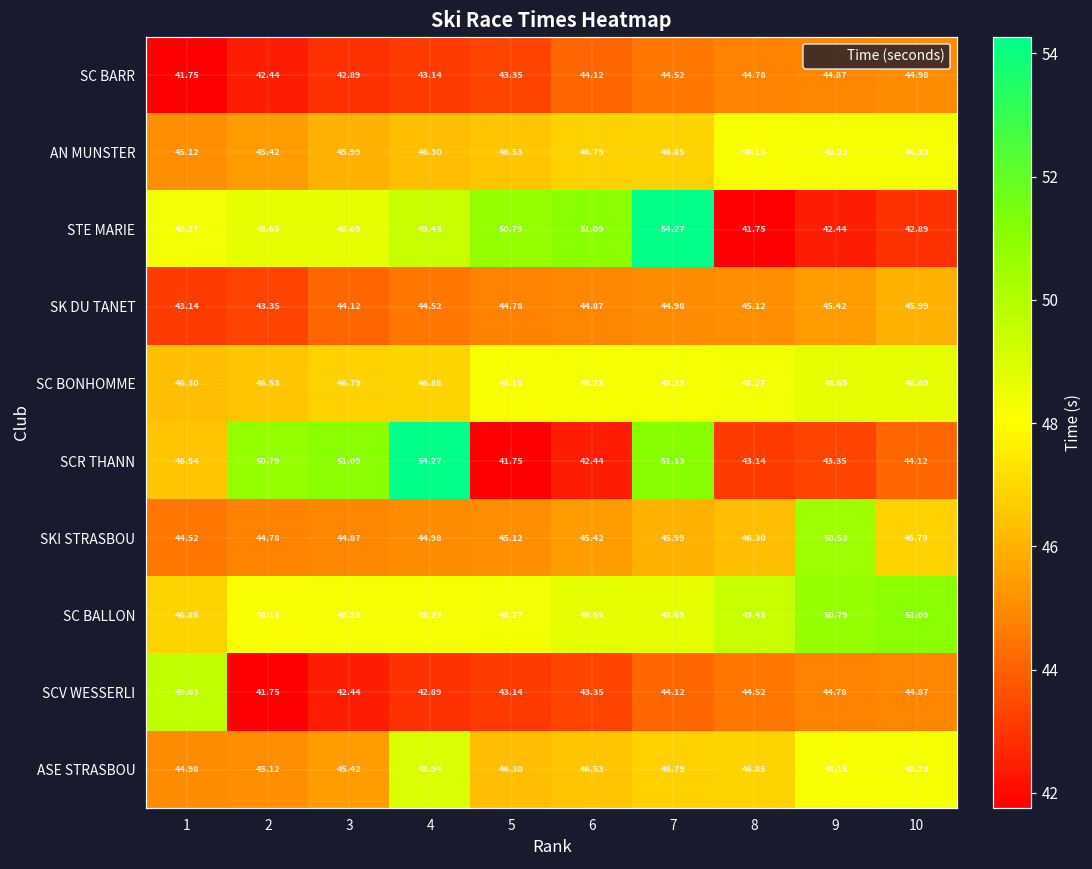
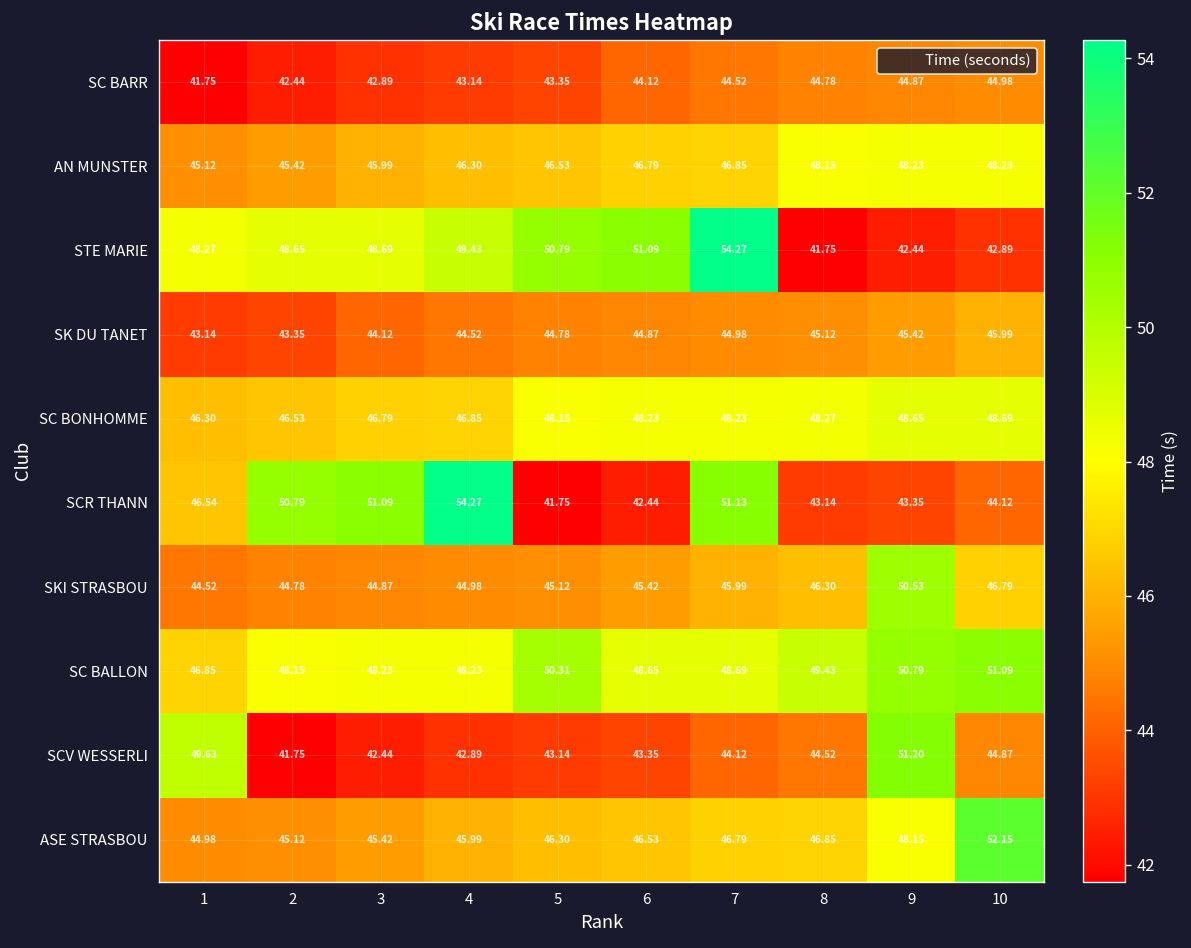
  {
    "SC BARR": {
      "1": 41.75,
      "2": 42.44,
      "3": 42.89,
      "4": 43.14,
      "5": 43.35,
      "6": 44.12,
      "7": 44.52,
      "8": 44.78,
      "9": 44.87,
      "10": 44.98
    },
    "AN MUNSTER": {
      "1": 45.12,
      "2": 45.42,
      "3": 45.99,
      "4": 46.30,
      "5": 46.53,
      "6": 46.79,
      "7": 46.85,
      "8": 48.15,
      "9": 48.23,
      "10": 48.23
    },
    "STE MARIE": {
      "1": 48.27,
      "2": 48.65,
      "3": 48.69,
      "4": 49.43,
      "5": 50.79,
      "6": 51.09,
      "7": 54.27,
      "8": 41.75,
      "9": 42.44,
      "10": 42.89
    },
    "SK DU TANET": {
      "1": 43.14,
      "2": 43.35,
      "3": 44.12,
      "4": 44.52,
      "5": 44.78,
      "6": 44.87,
      "7": 44.98,
      "8": 45.12,
      "9": 45.42,
      "10": 45.99
    },
    "SC BONHOMME": {
      "1": 46.30,
      "2": 46.53,
      "3": 46.79,
      "4": 46.85,
      "5": 48.15,
      "6": 48.23,
      "7": 48.23,
      "8": 48.27,
      "9": 48.65,
      "10": 48.69
    },
    "SCR THANN": {
      "1": 46.54,
      "2": 50.79,
      "3": 51.09,
      "4": 54.27,
      "5": 41.75,
      "6": 42.44,
      "7": 51.13,
      "8": 43.14,
      "9": 43.35,
      "10": 44.12
    },
    "SKI STRASBOU": {
      "1": 44.52,
      "2": 44.78,
      "3": 44.87,
      "4": 44.98,
      "5": 45.12,
      "6": 45.42,
      "7": 45.99,
      "8": 46.30,
      "9": 50.53,
      "10": 46.79
    },
    "SC BALLON": {
      "1": 46.85,
      "2": 48.15,
      "3": 48.23,
      "4": 48.23,
-     "5": 48.27,
+     "5": 50.31,
      "6": 48.65,
      "7": 48.69,
      "8": 49.43,
      "9": 50.79,
      "10": 51.09
    },
    "SCV WESSERLI": {
      "1": 49.63,
      "2": 41.75,
      "3": 42.44,
      "4": 42.89,
      "5": 43.14,
      "6": 43.35,
      "7": 44.12,
      "8": 44.52,
-     "9": 44.78,
+     "9": 51.20,
      "10": 44.87
    },
    "ASE STRASBOU": {
      "1": 44.98,
      "2": 45.12,
      "3": 45.42,
-     "4": 48.94,
+     "4": 45.99,
      "5": 46.30,
      "6": 46.53,
      "7": 46.79,
      "8": 46.85,
      "9": 48.15,
-     "10": 48.23
+     "10": 52.15
    }
  }
